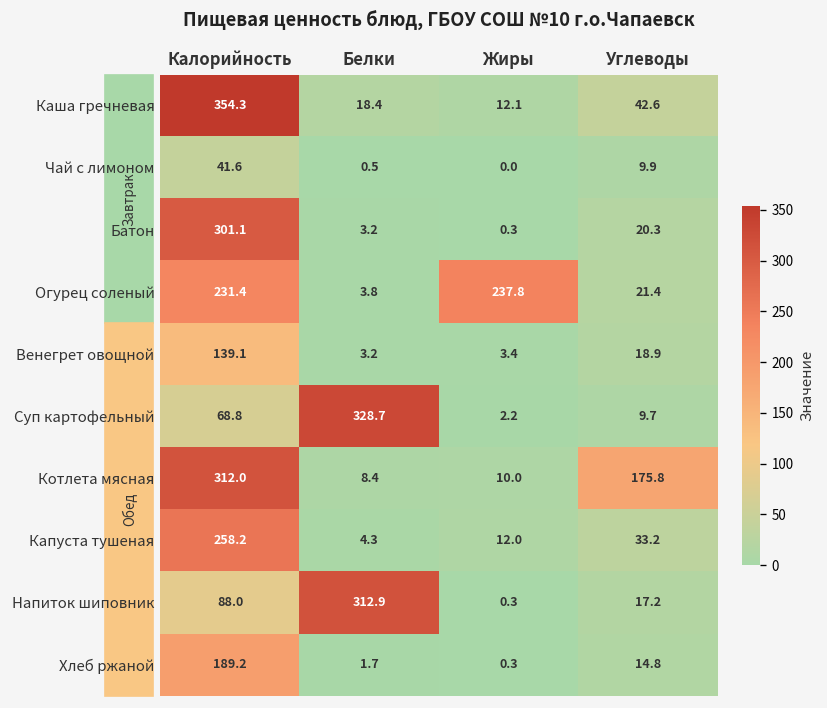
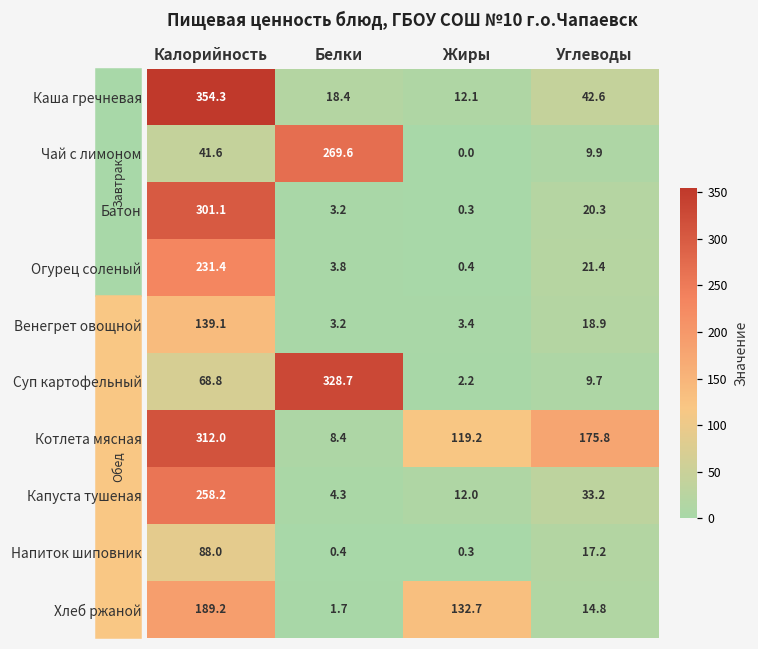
  {
    "Каша гречневая": {
      "Калорийность": 354.3,
      "Белки": 18.4,
      "Жиры": 12.1,
      "Углеводы": 42.6
    },
    "Чай с лимоном": {
      "Калорийность": 41.6,
-     "Белки": 0.5,
+     "Белки": 269.6,
      "Жиры": 0.0,
      "Углеводы": 9.9
    },
    "Батон": {
      "Калорийность": 301.1,
      "Белки": 3.2,
      "Жиры": 0.3,
      "Углеводы": 20.3
    },
    "Огурец соленый": {
      "Калорийность": 231.4,
      "Белки": 3.8,
-     "Жиры": 237.8,
+     "Жиры": 0.4,
      "Углеводы": 21.4
    },
    "Венегрет овощной": {
      "Калорийность": 139.1,
      "Белки": 3.2,
      "Жиры": 3.4,
      "Углеводы": 18.9
    },
    "Суп картофельный": {
      "Калорийность": 68.8,
      "Белки": 328.7,
      "Жиры": 2.2,
      "Углеводы": 9.7
    },
    "Котлета мясная": {
      "Калорийность": 312.0,
      "Белки": 8.4,
-     "Жиры": 10.0,
+     "Жиры": 119.2,
      "Углеводы": 175.8
    },
    "Капуста тушеная": {
      "Калорийность": 258.2,
      "Белки": 4.3,
      "Жиры": 12.0,
      "Углеводы": 33.2
    },
    "Напиток шиповник": {
      "Калорийность": 88.0,
-     "Белки": 312.9,
+     "Белки": 0.4,
      "Жиры": 0.3,
      "Углеводы": 17.2
    },
    "Хлеб ржаной": {
      "Калорийность": 189.2,
      "Белки": 1.7,
-     "Жиры": 0.3,
+     "Жиры": 132.7,
      "Углеводы": 14.8
    }
  }
